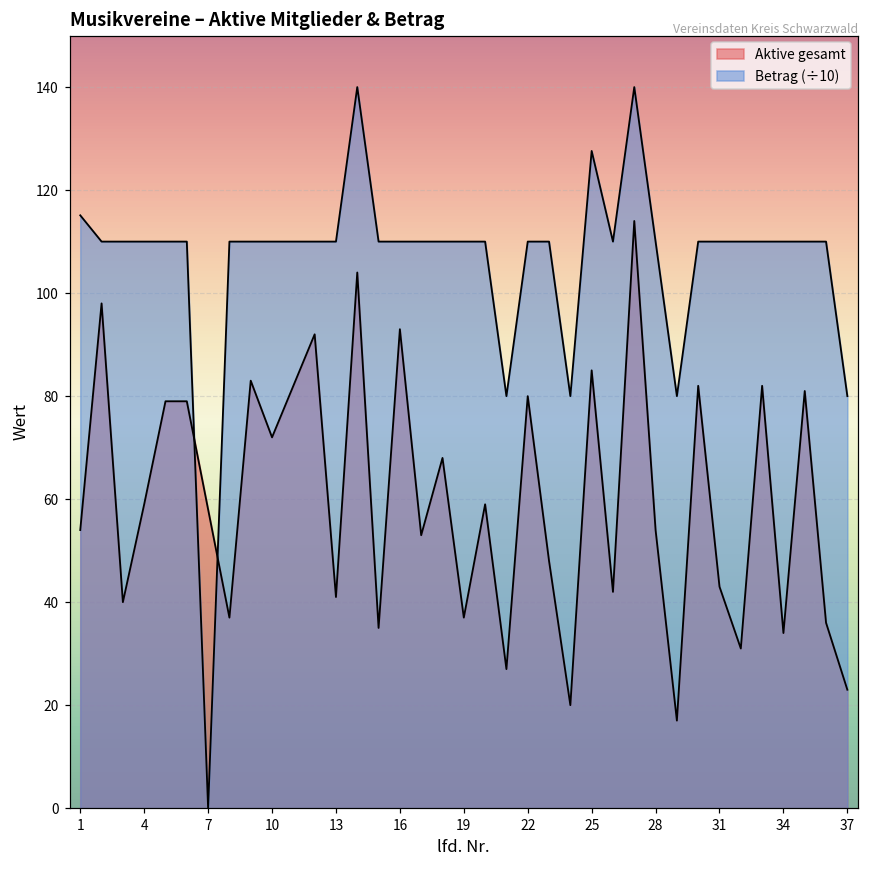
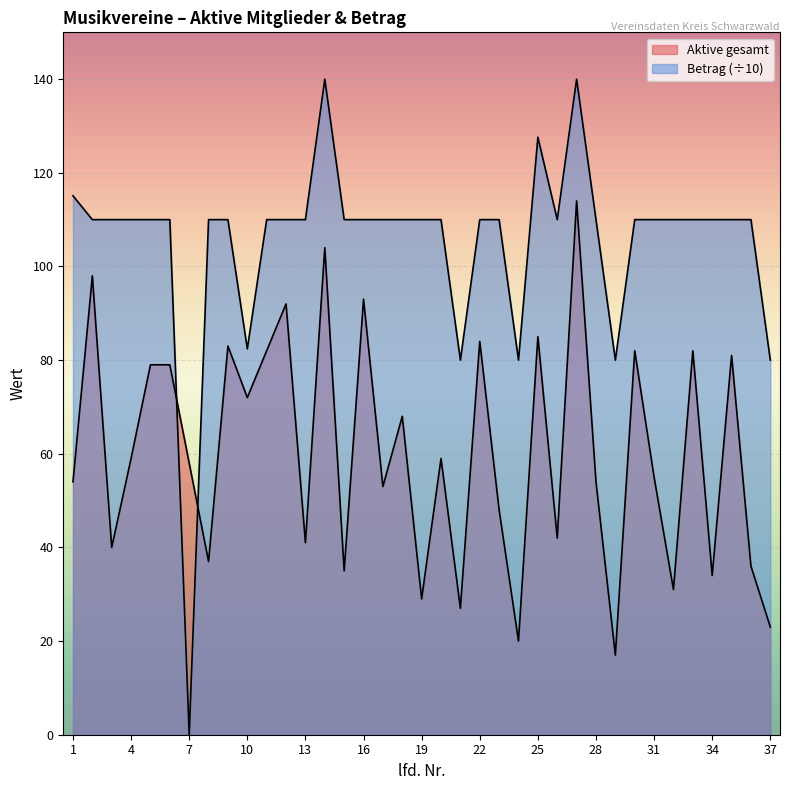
  {
    "Aktive gesamt": {
      "1": 54,
      "4": 59,
      "7": 58,
      "10": 72,
      "13": 41,
      "16": 93,
-     "19": 37,
-     "22": 80,
+     "19": 29,
+     "22": 84,
      "25": 85,
      "28": 54,
-     "31": 43,
+     "31": 55,
      "34": 34,
      "37": 23
    },
    "Betrag (÷10)": {
      "1": 115,
      "4": 110,
      "7": 0,
-     "10": 110,
+     "10": 82,
      "13": 110,
      "16": 110,
      "19": 110,
      "22": 110,
      "25": 128,
      "28": 110,
      "31": 110,
      "34": 110,
      "37": 80
    }
  }
